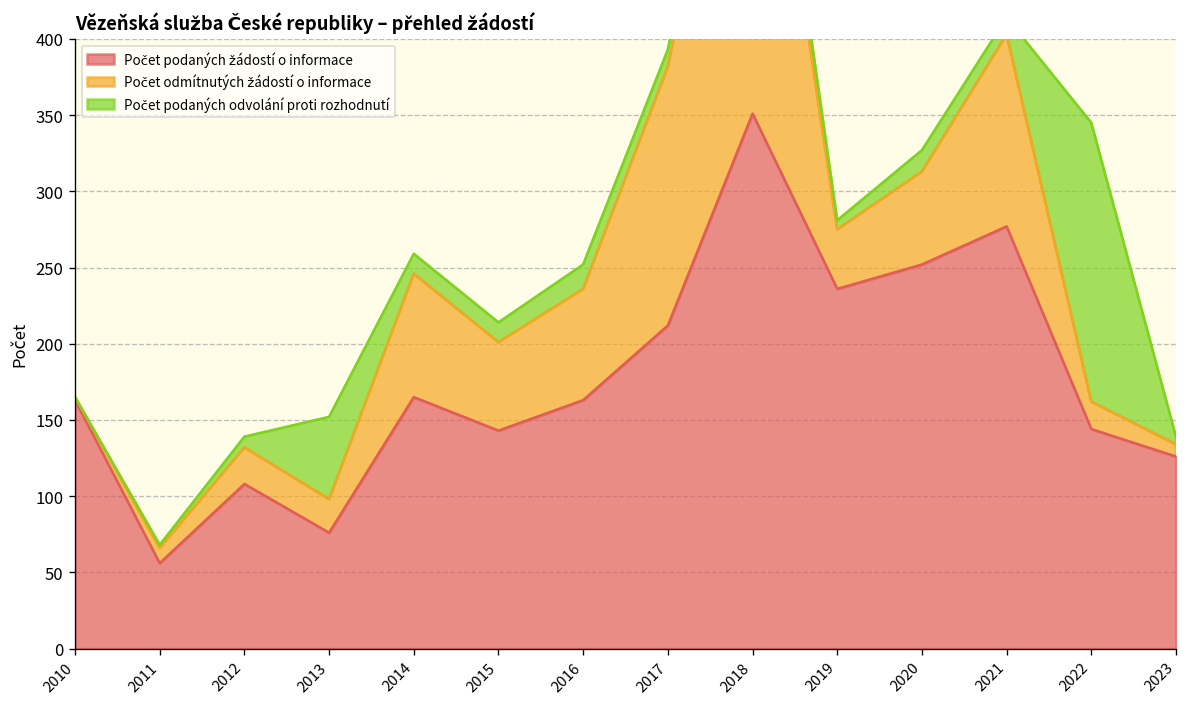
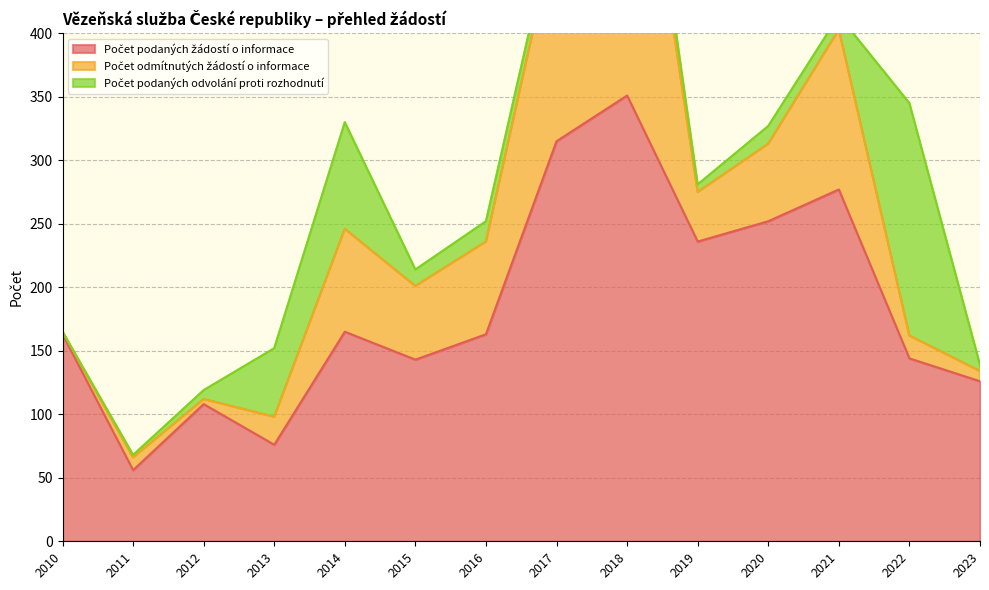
  {
    "Počet podaných žádostí o informace": {
      "2011": 56,
      "2012": 108,
      "2013": 76,
      "2014": 165,
      "2015": 143,
      "2016": 163,
-     "2017": 212,
+     "2017": 315,
      "2018": 351,
      "2019": 236,
      "2020": 252,
      "2021": 277,
      "2022": 144,
      "2023": 126
    },
    "Počet odmítnutých žádostí o informace": {
      "2011": 10,
-     "2012": 24,
+     "2012": 4,
      "2013": 22,
      "2014": 81,
      "2015": 58,
      "2016": 73,
      "2019": 39,
      "2020": 61,
      "2022": 18,
      "2023": 8
    },
    "Počet podaných odvolání proti rozhodnutí": {
      "2011": 2,
      "2012": 7,
      "2013": 54,
-     "2014": 13,
+     "2014": 84,
      "2015": 13,
      "2016": 16,
      "2019": 6,
      "2020": 14,
      "2022": 183,
      "2023": 5
    }
  }
